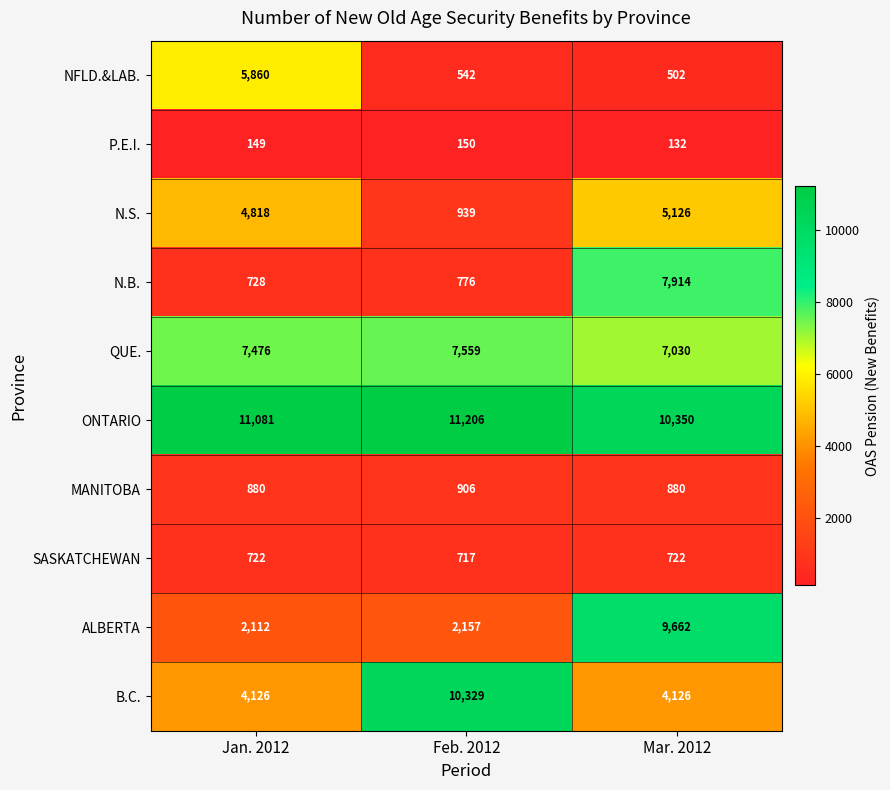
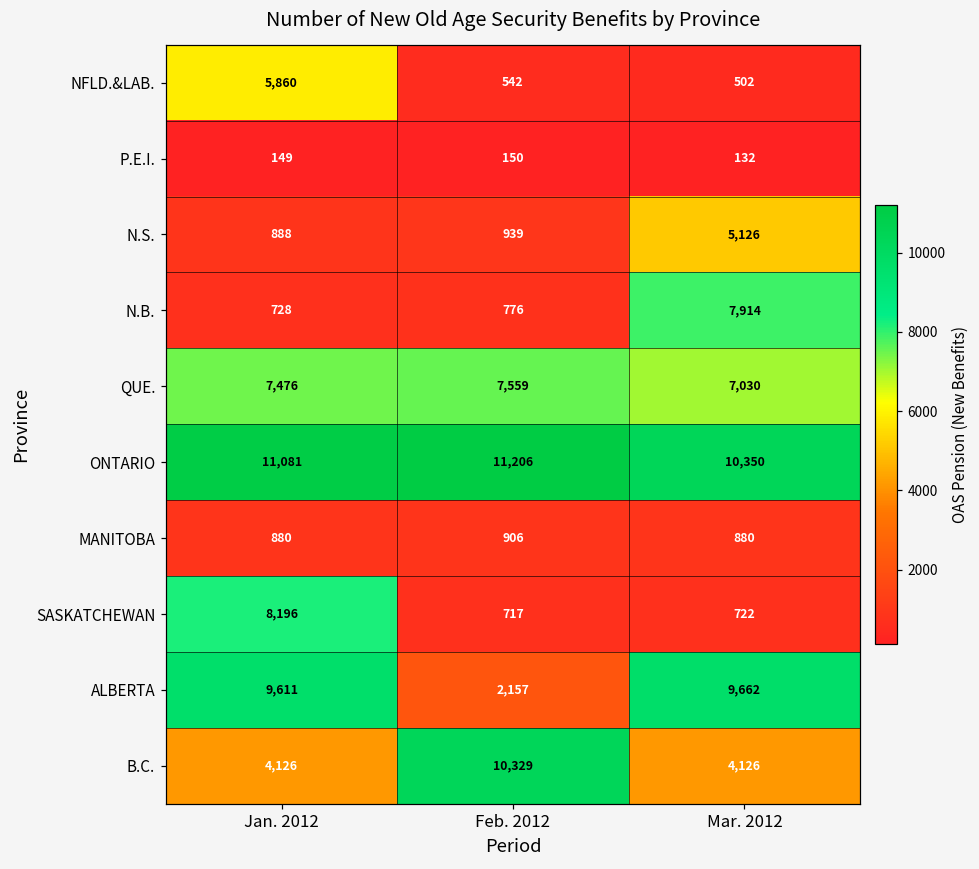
  {
    "NFLD.&LAB.": {
      "Jan. 2012": "5,860",
      "Feb. 2012": "542",
      "Mar. 2012": "502"
    },
    "P.E.I.": {
      "Jan. 2012": "149",
      "Feb. 2012": "150",
      "Mar. 2012": "132"
    },
    "N.S.": {
-     "Jan. 2012": "4,818",
+     "Jan. 2012": "888",
      "Feb. 2012": "939",
      "Mar. 2012": "5,126"
    },
    "N.B.": {
      "Jan. 2012": "728",
      "Feb. 2012": "776",
      "Mar. 2012": "7,914"
    },
    "QUE.": {
      "Jan. 2012": "7,476",
      "Feb. 2012": "7,559",
      "Mar. 2012": "7,030"
    },
    "ONTARIO": {
      "Jan. 2012": "11,081",
      "Feb. 2012": "11,206",
      "Mar. 2012": "10,350"
    },
    "MANITOBA": {
      "Jan. 2012": "880",
      "Feb. 2012": "906",
      "Mar. 2012": "880"
    },
    "SASKATCHEWAN": {
-     "Jan. 2012": "722",
+     "Jan. 2012": "8,196",
      "Feb. 2012": "717",
      "Mar. 2012": "722"
    },
    "ALBERTA": {
-     "Jan. 2012": "2,112",
+     "Jan. 2012": "9,611",
      "Feb. 2012": "2,157",
      "Mar. 2012": "9,662"
    },
    "B.C.": {
      "Jan. 2012": "4,126",
      "Feb. 2012": "10,329",
      "Mar. 2012": "4,126"
    }
  }
